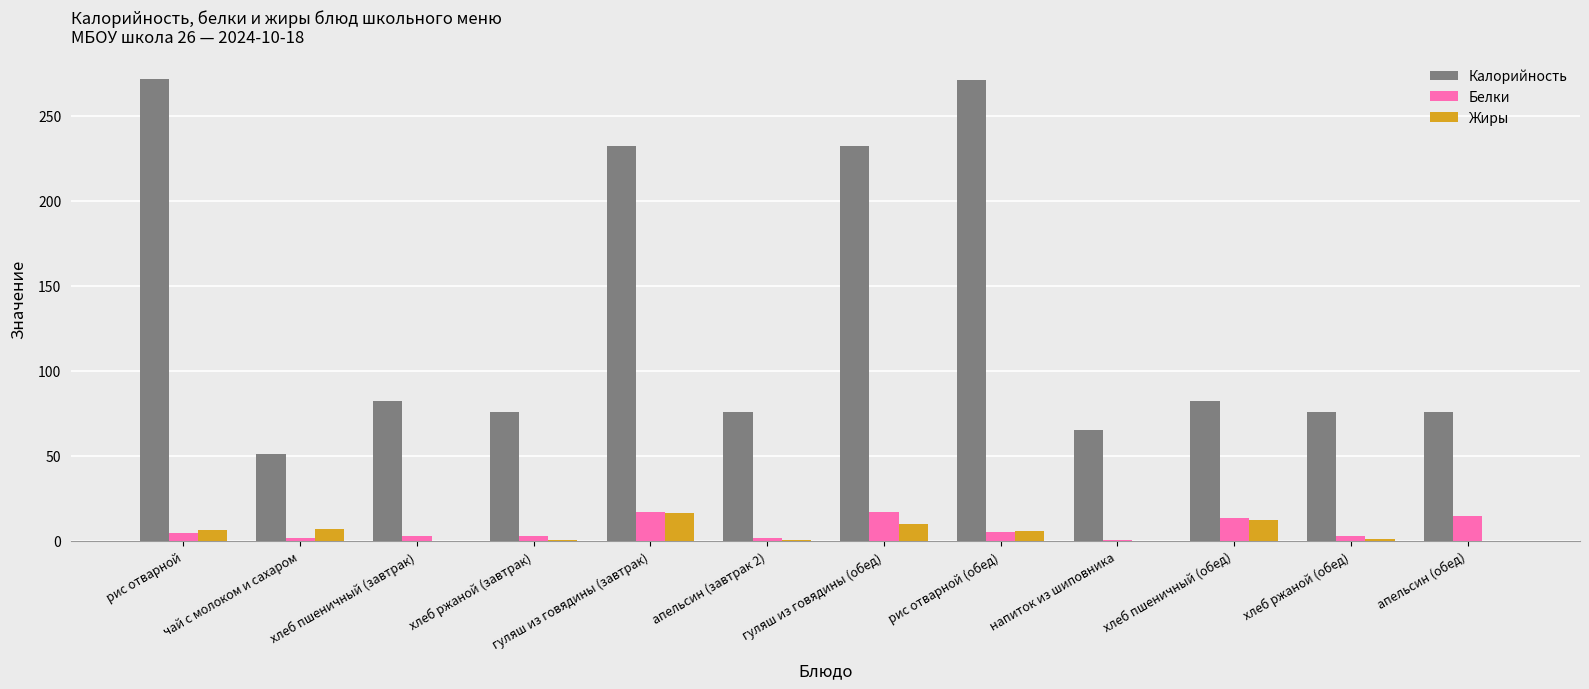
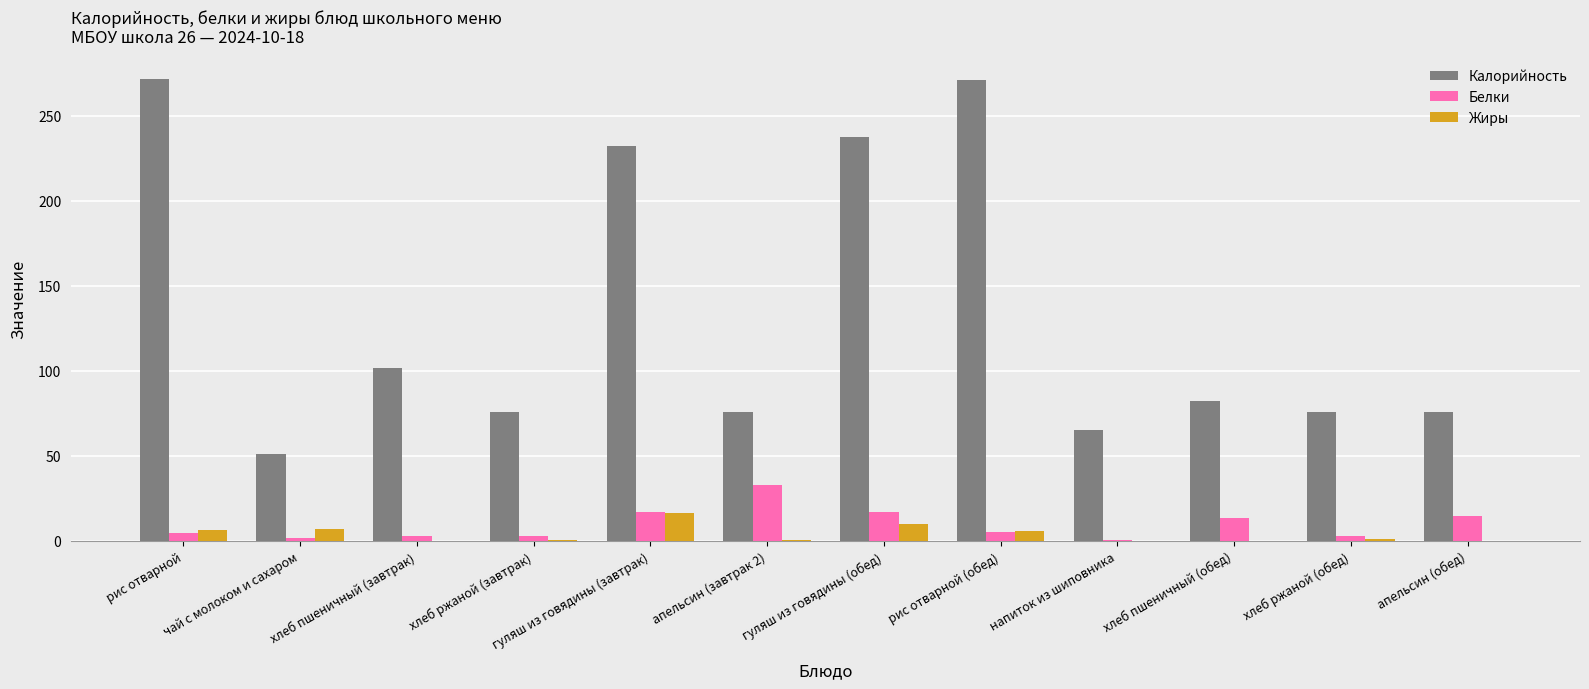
  {
    "Калорийность": {
      "рис отварной": 271,
      "чай с молоком и сахаром": 51,
-     "хлеб пшеничный (завтрак)": 82,
+     "хлеб пшеничный (завтрак)": 102,
      "хлеб ржаной (завтрак)": 76,
      "гуляш из говядины (завтрак)": 232,
      "апельсин (завтрак 2)": 76,
-     "гуляш из говядины (обед)": 232,
+     "гуляш из говядины (обед)": 237,
      "рис отварной (обед)": 271,
      "напиток из шиповника": 65,
      "хлеб пшеничный (обед)": 82,
      "хлеб ржаной (обед)": 76,
      "апельсин (обед)": 76
    },
    "Белки": {
      "рис отварной": 5,
      "чай с молоком и сахаром": 2,
      "хлеб пшеничный (завтрак)": 3,
      "хлеб ржаной (завтрак)": 3,
      "гуляш из говядины (завтрак)": 17,
-     "апельсин (завтрак 2)": 2,
+     "апельсин (завтрак 2)": 33,
      "гуляш из говядины (обед)": 17,
      "рис отварной (обед)": 5,
      "хлеб пшеничный (обед)": 14,
      "хлеб ржаной (обед)": 3,
      "апельсин (обед)": 15
    },
    "Жиры": {
      "рис отварной": 6,
      "чай с молоком и сахаром": 7,
      "хлеб пшеничный (завтрак)": 0,
      "гуляш из говядины (завтрак)": 17,
      "гуляш из говядины (обед)": 10,
      "рис отварной (обед)": 6,
-     "хлеб пшеничный (обед)": 12,
+     "хлеб пшеничный (обед)": 0,
      "апельсин (обед)": 0
    }
  }
